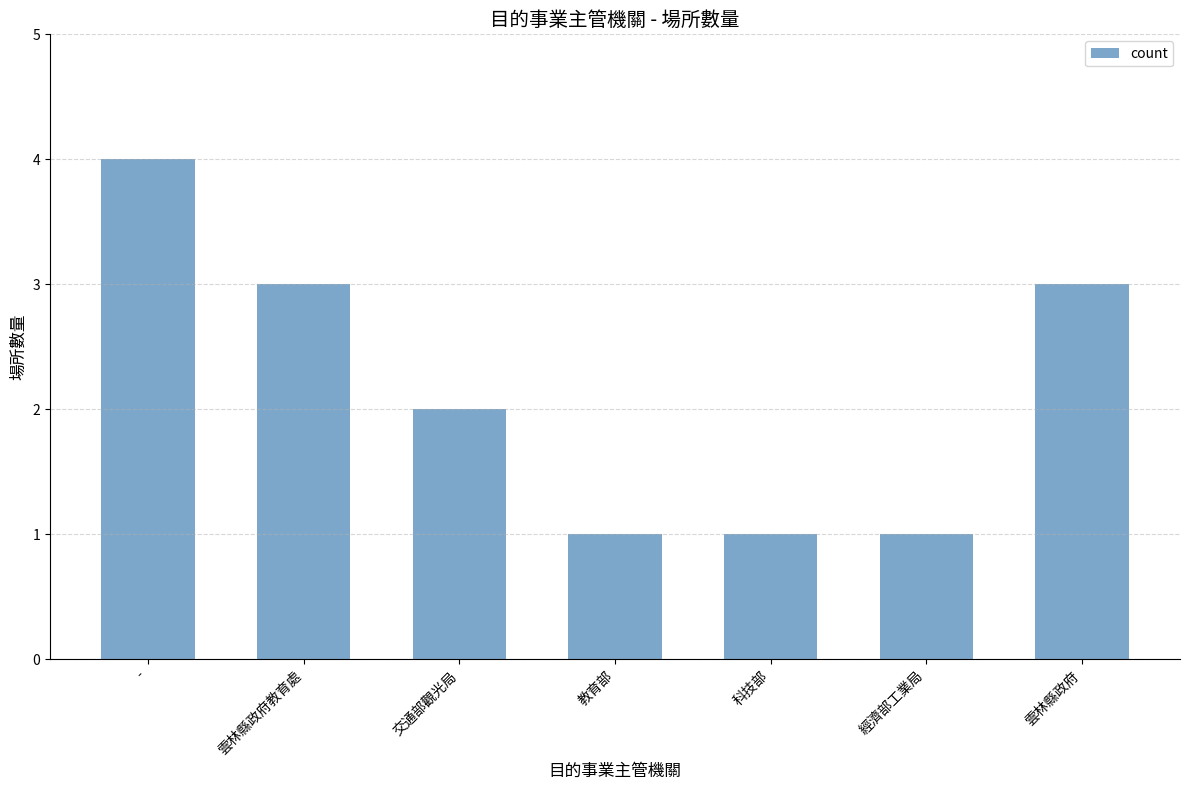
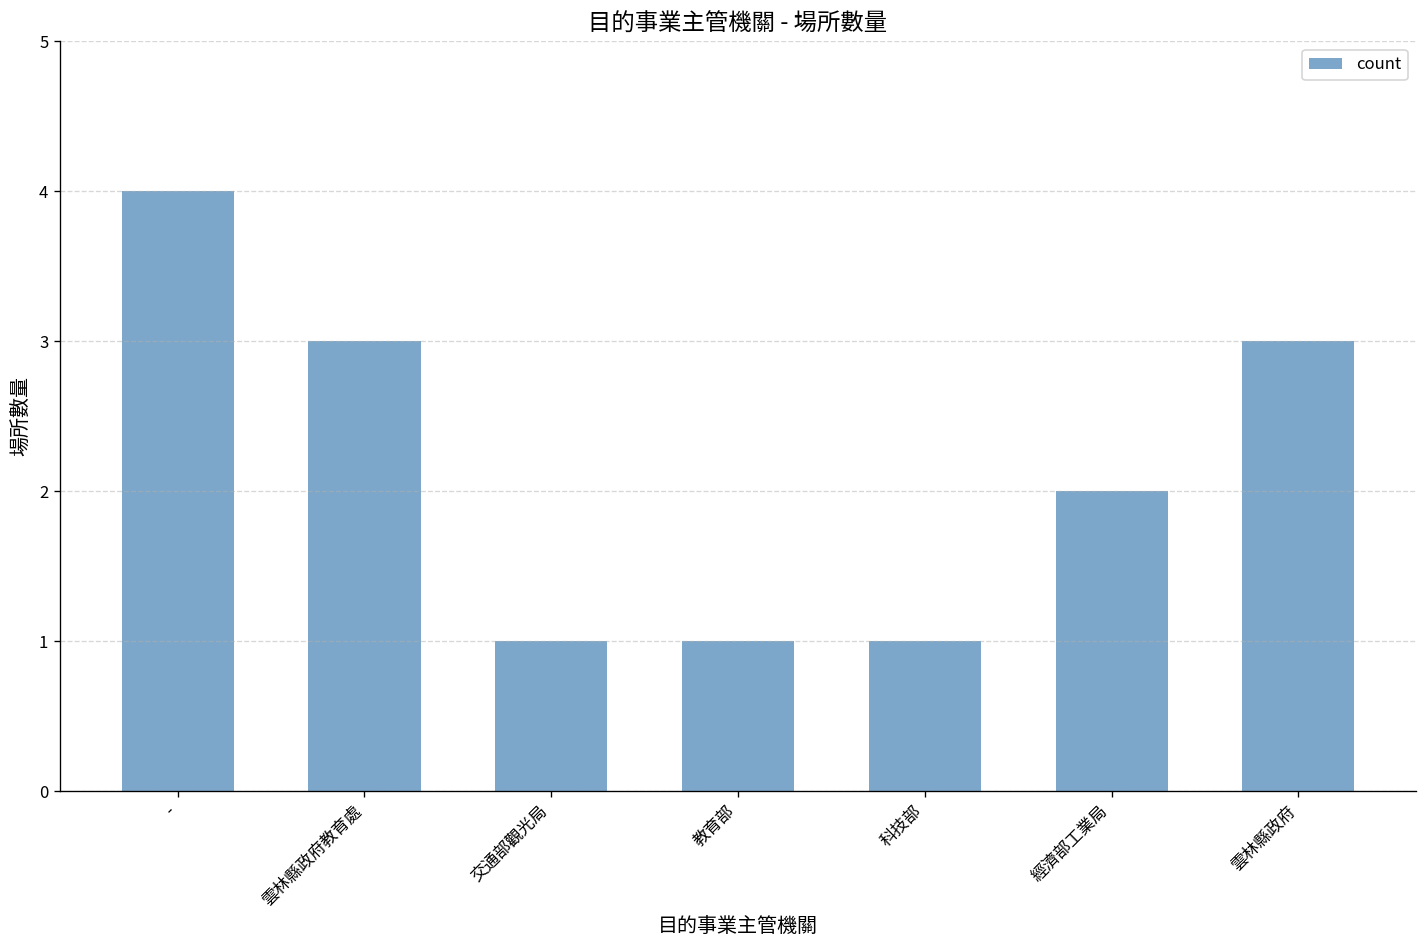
  {
    "-": 4,
    "雲林縣政府教育處": 3,
-   "交通部觀光局": 2,
+   "交通部觀光局": 1,
    "教育部": 1,
    "科技部": 1,
-   "經濟部工業局": 1,
+   "經濟部工業局": 2,
    "雲林縣政府": 3
  }
